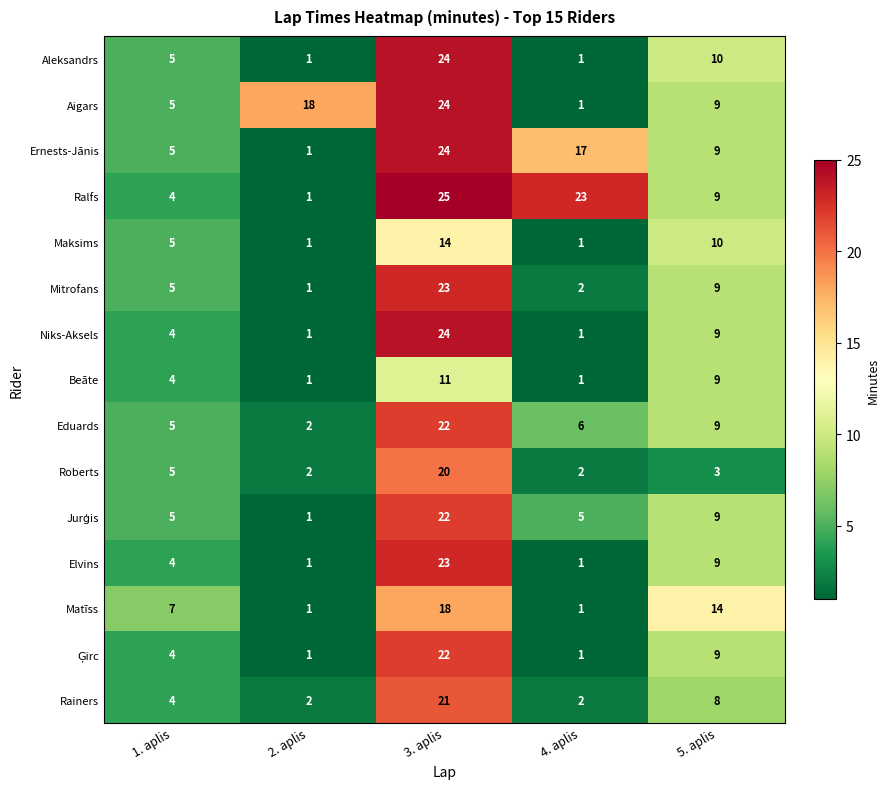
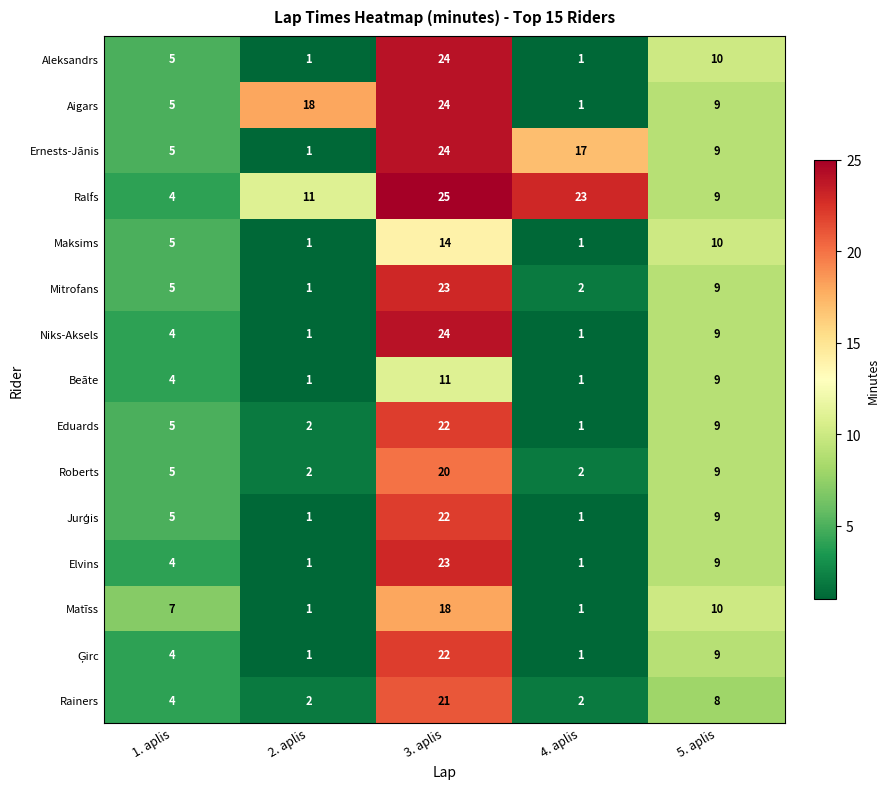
  {
    "Aleksandrs": {
      "1. aplis": 5,
      "2. aplis": 1,
      "3. aplis": 24,
      "4. aplis": 1,
      "5. aplis": 10
    },
    "Aigars": {
      "1. aplis": 5,
      "2. aplis": 18,
      "3. aplis": 24,
      "4. aplis": 1,
      "5. aplis": 9
    },
    "Ernests-Jānis": {
      "1. aplis": 5,
      "2. aplis": 1,
      "3. aplis": 24,
      "4. aplis": 17,
      "5. aplis": 9
    },
    "Ralfs": {
      "1. aplis": 4,
-     "2. aplis": 1,
+     "2. aplis": 11,
      "3. aplis": 25,
      "4. aplis": 23,
      "5. aplis": 9
    },
    "Maksims": {
      "1. aplis": 5,
      "2. aplis": 1,
      "3. aplis": 14,
      "4. aplis": 1,
      "5. aplis": 10
    },
    "Mitrofans": {
      "1. aplis": 5,
      "2. aplis": 1,
      "3. aplis": 23,
      "4. aplis": 2,
      "5. aplis": 9
    },
    "Niks-Aksels": {
      "1. aplis": 4,
      "2. aplis": 1,
      "3. aplis": 24,
      "4. aplis": 1,
      "5. aplis": 9
    },
    "Beāte": {
      "1. aplis": 4,
      "2. aplis": 1,
      "3. aplis": 11,
      "4. aplis": 1,
      "5. aplis": 9
    },
    "Eduards": {
      "1. aplis": 5,
      "2. aplis": 2,
      "3. aplis": 22,
-     "4. aplis": 6,
+     "4. aplis": 1,
      "5. aplis": 9
    },
    "Roberts": {
      "1. aplis": 5,
      "2. aplis": 2,
      "3. aplis": 20,
      "4. aplis": 2,
-     "5. aplis": 3
+     "5. aplis": 9
    },
    "Jurģis": {
      "1. aplis": 5,
      "2. aplis": 1,
      "3. aplis": 22,
-     "4. aplis": 5,
+     "4. aplis": 1,
      "5. aplis": 9
    },
    "Elvins": {
      "1. aplis": 4,
      "2. aplis": 1,
      "3. aplis": 23,
      "4. aplis": 1,
      "5. aplis": 9
    },
    "Matīss": {
      "1. aplis": 7,
      "2. aplis": 1,
      "3. aplis": 18,
      "4. aplis": 1,
-     "5. aplis": 14
+     "5. aplis": 10
    },
    "Ģirc": {
      "1. aplis": 4,
      "2. aplis": 1,
      "3. aplis": 22,
      "4. aplis": 1,
      "5. aplis": 9
    },
    "Rainers": {
      "1. aplis": 4,
      "2. aplis": 2,
      "3. aplis": 21,
      "4. aplis": 2,
      "5. aplis": 8
    }
  }
